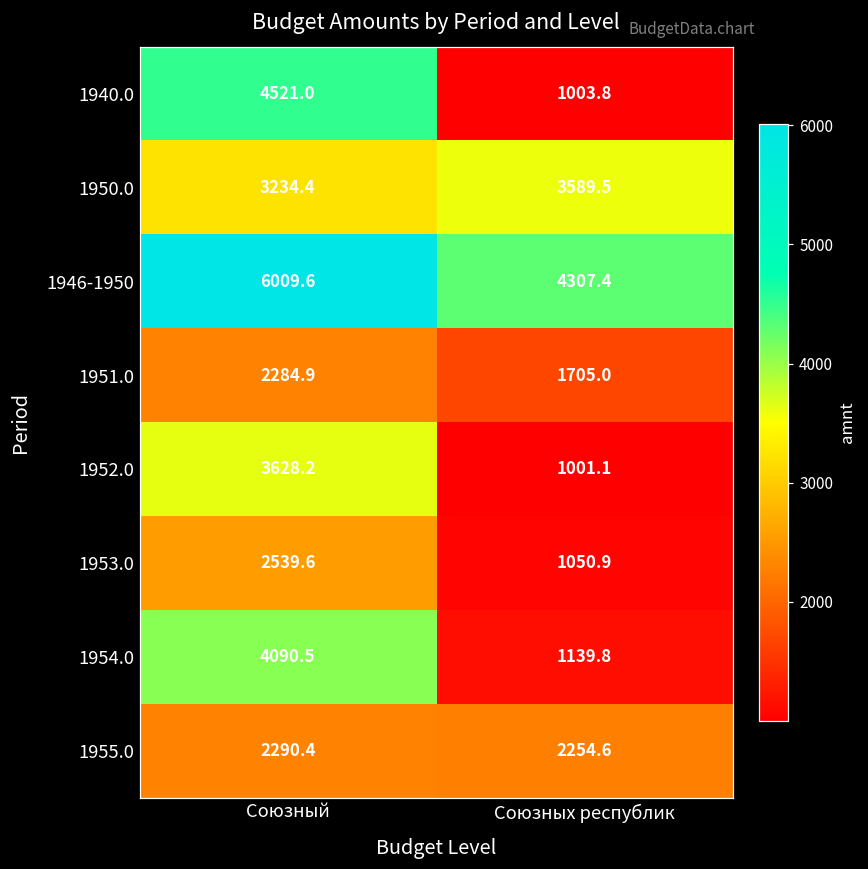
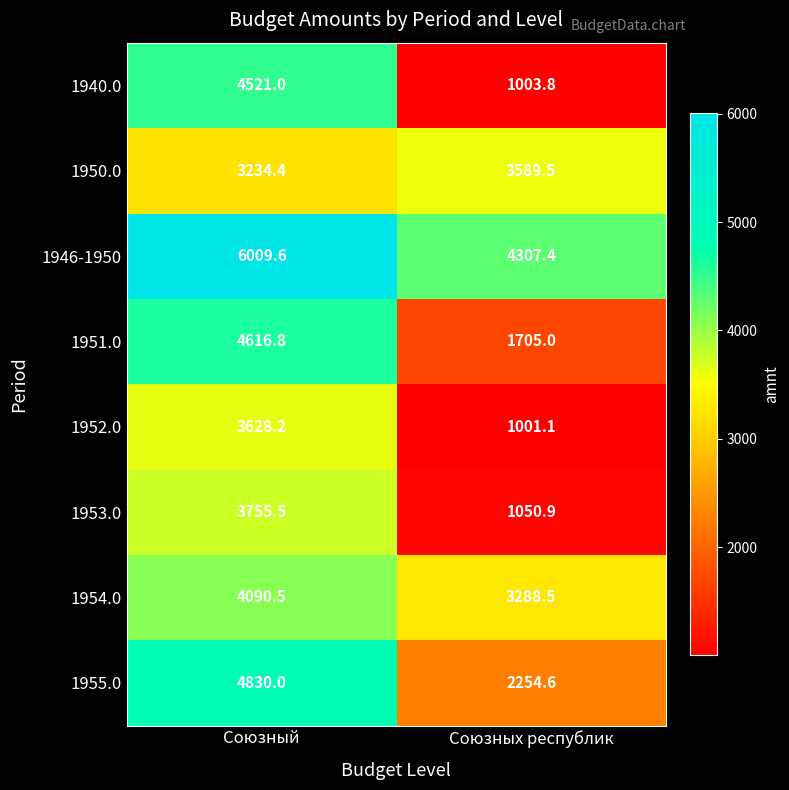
  {
    "1940.0": {
      "Союзный": 4521.0,
      "Союзных республик": 1003.8
    },
    "1950.0": {
      "Союзный": 3234.4,
      "Союзных республик": 3589.5
    },
    "1946-1950": {
      "Союзный": 6009.6,
      "Союзных республик": 4307.4
    },
    "1951.0": {
-     "Союзный": 2284.9,
+     "Союзный": 4616.8,
      "Союзных республик": 1705.0
    },
    "1952.0": {
      "Союзный": 3628.2,
      "Союзных республик": 1001.1
    },
    "1953.0": {
-     "Союзный": 2539.6,
+     "Союзный": 3755.5,
      "Союзных республик": 1050.9
    },
    "1954.0": {
      "Союзный": 4090.5,
-     "Союзных республик": 1139.8
+     "Союзных республик": 3288.5
    },
    "1955.0": {
-     "Союзный": 2290.4,
+     "Союзный": 4830.0,
      "Союзных республик": 2254.6
    }
  }
